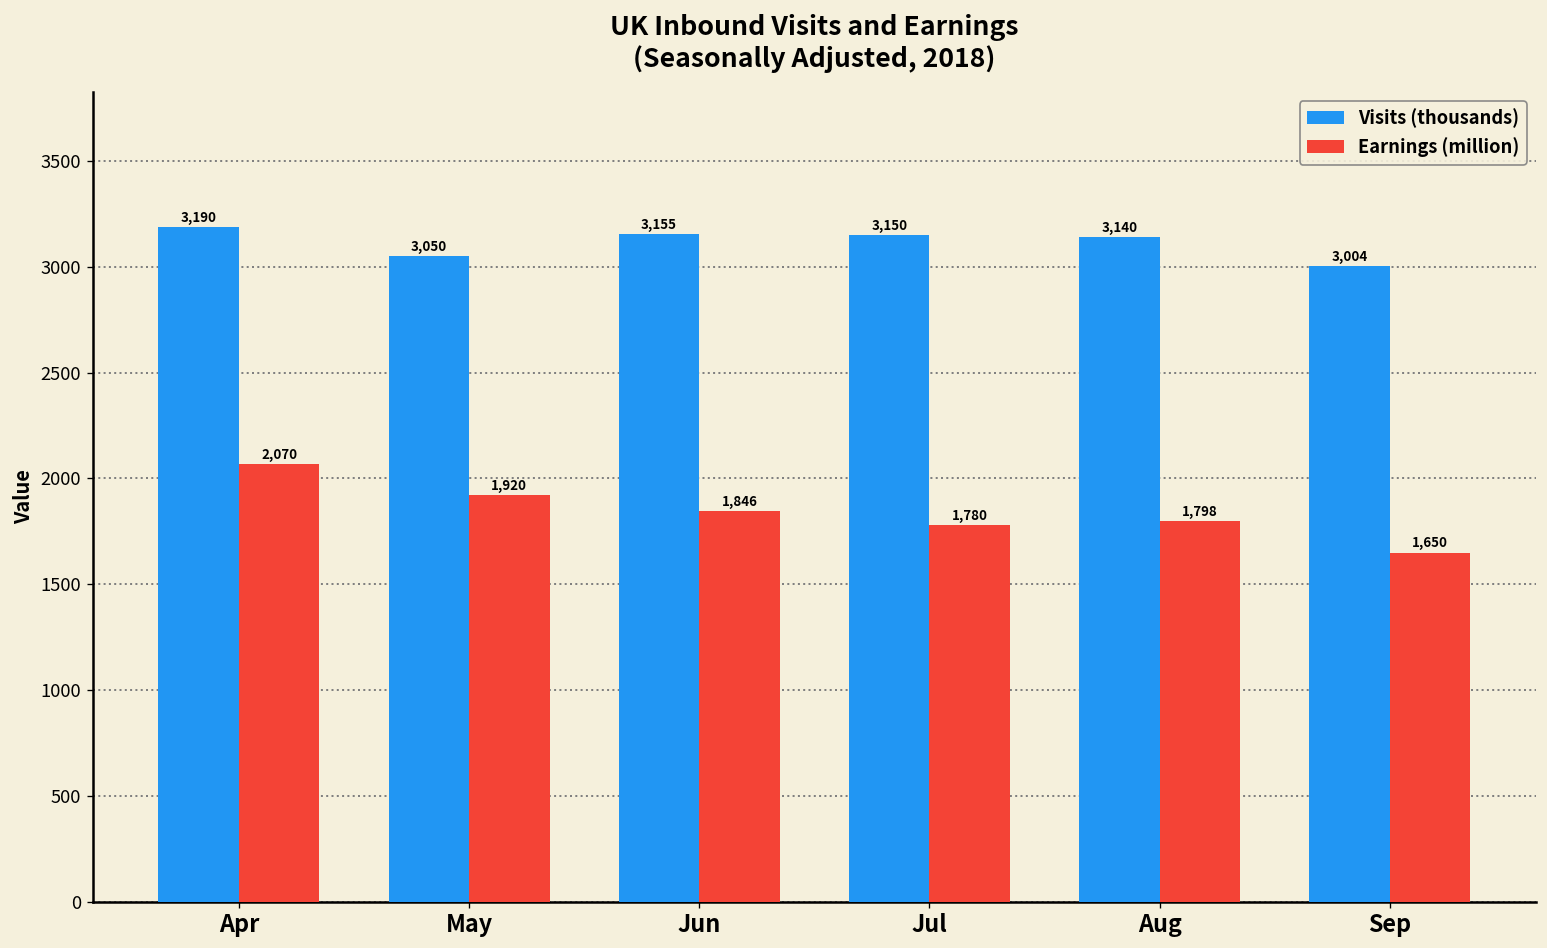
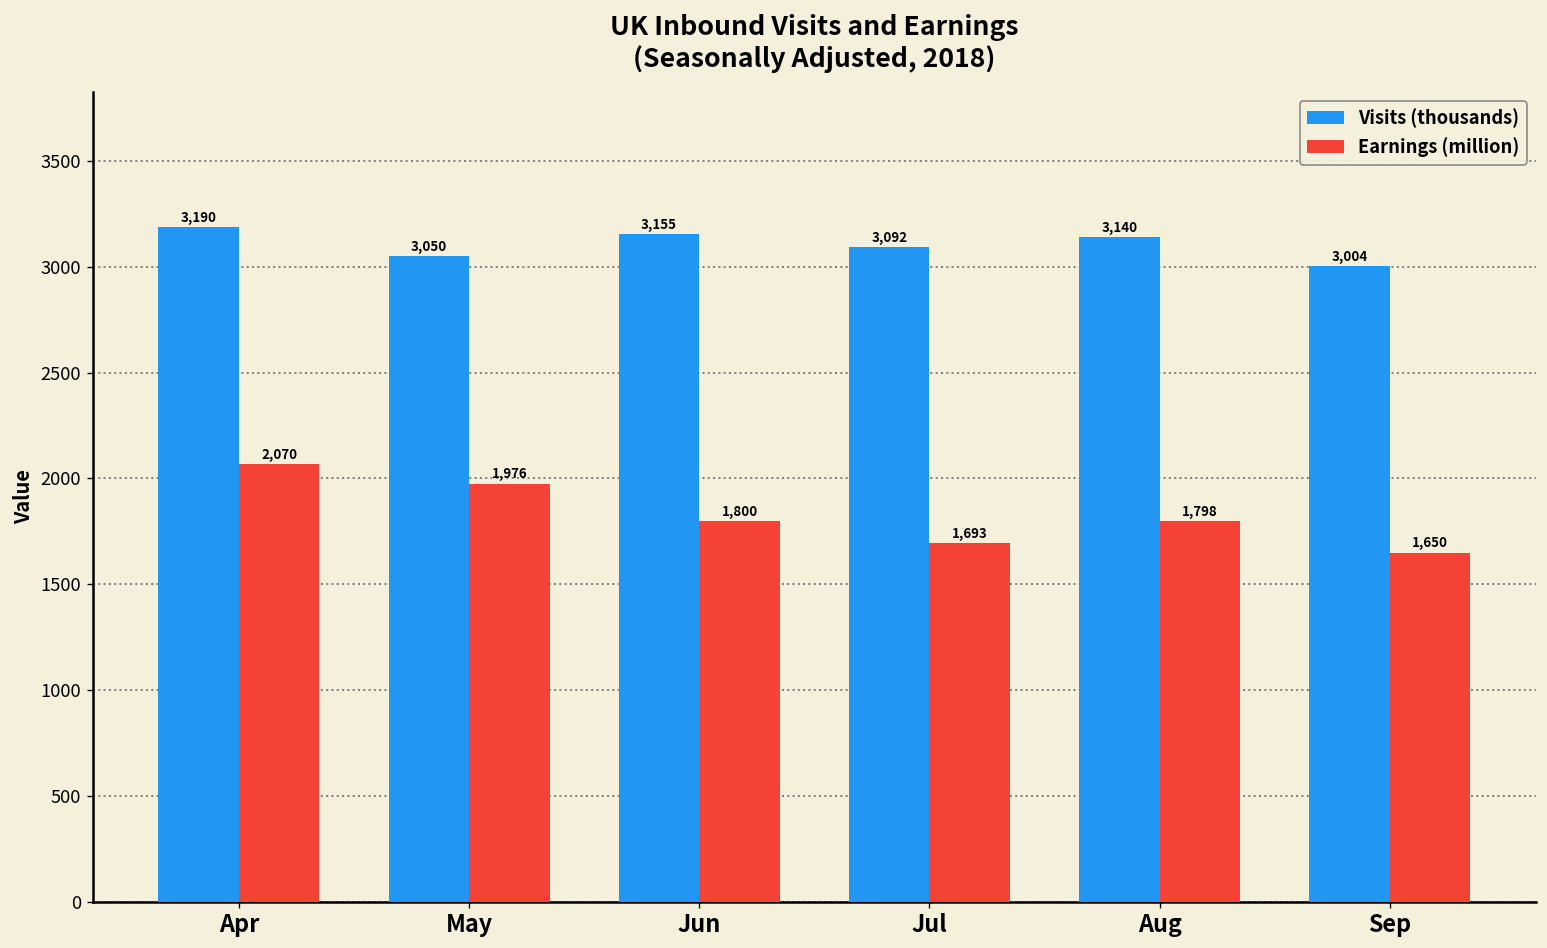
  {
    "Visits (thousands)": {
      "Apr": "3,190",
      "May": "3,050",
      "Jun": "3,155",
-     "Jul": "3,150",
+     "Jul": "3,092",
      "Aug": "3,140",
      "Sep": "3,004"
    },
    "Earnings (million)": {
      "Apr": "2,070",
-     "May": "1,920",
-     "Jun": "1,846",
-     "Jul": "1,780",
+     "May": "1,976",
+     "Jun": "1,800",
+     "Jul": "1,693",
      "Aug": "1,798",
      "Sep": "1,650"
    }
  }
